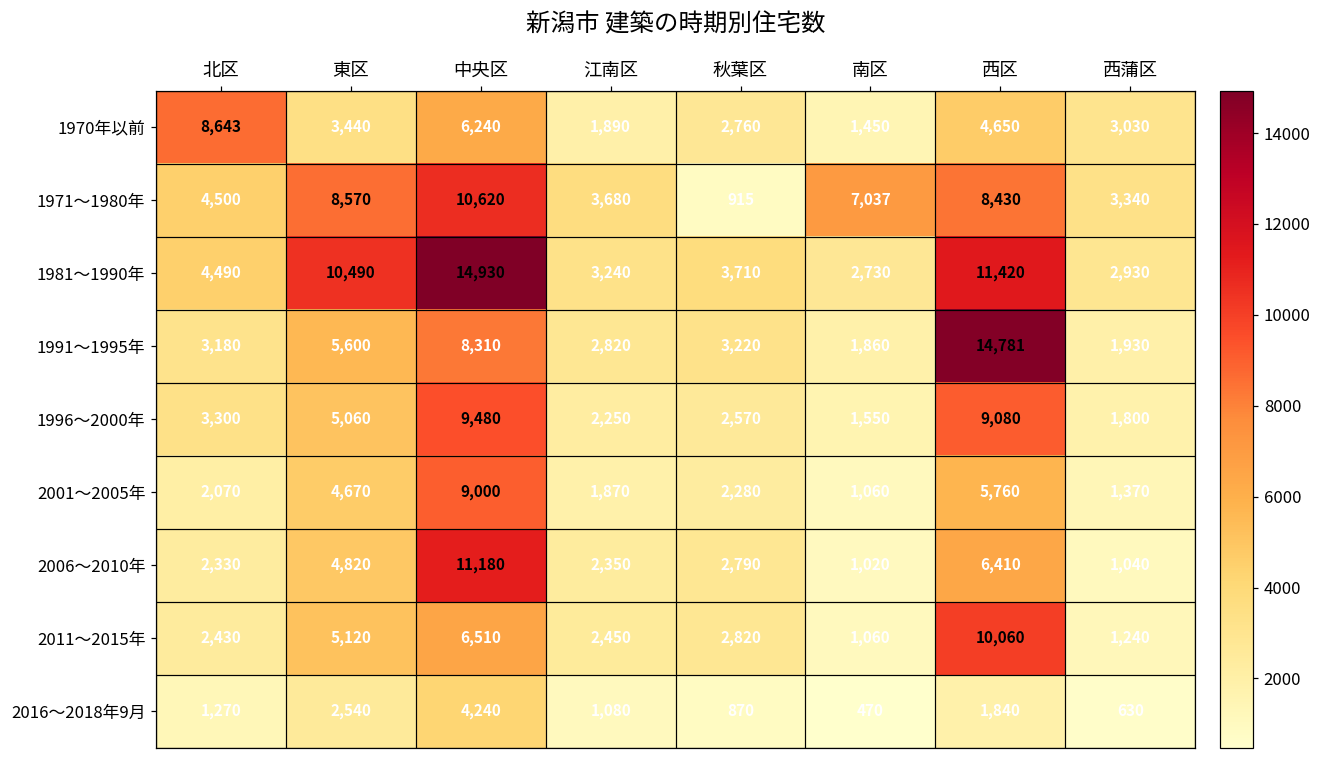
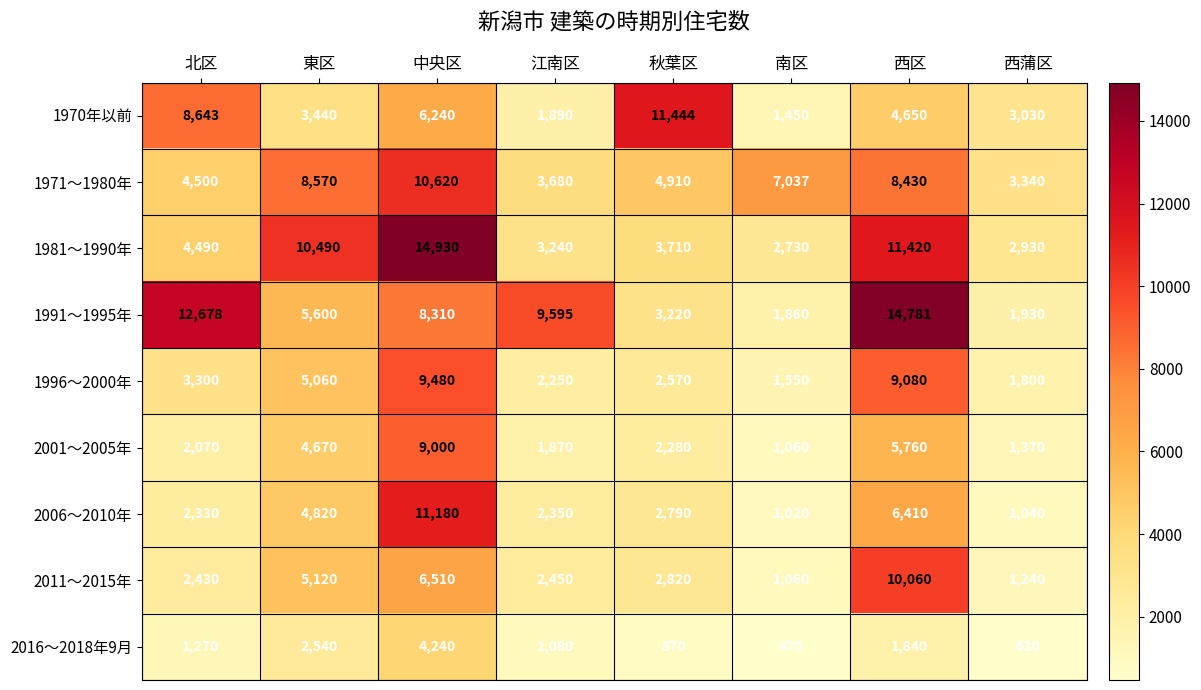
  {
    "1970年以前": {
      "北区": "8,643",
      "東区": "3,440",
      "中央区": "6,240",
      "江南区": "1,890",
-     "秋葉区": "2,760",
+     "秋葉区": "11,444",
      "南区": "1,450",
      "西区": "4,650",
      "西蒲区": "3,030"
    },
    "1971～1980年": {
      "北区": "4,500",
      "東区": "8,570",
      "中央区": "10,620",
      "江南区": "3,680",
-     "秋葉区": "915",
+     "秋葉区": "4,910",
      "南区": "7,037",
      "西区": "8,430",
      "西蒲区": "3,340"
    },
    "1981～1990年": {
      "北区": "4,490",
      "東区": "10,490",
      "中央区": "14,930",
      "江南区": "3,240",
      "秋葉区": "3,710",
      "南区": "2,730",
      "西区": "11,420",
      "西蒲区": "2,930"
    },
    "1991～1995年": {
-     "北区": "3,180",
+     "北区": "12,678",
      "東区": "5,600",
      "中央区": "8,310",
-     "江南区": "2,820",
+     "江南区": "9,595",
      "秋葉区": "3,220",
      "南区": "1,860",
      "西区": "14,781",
      "西蒲区": "1,930"
    },
    "1996～2000年": {
      "北区": "3,300",
      "東区": "5,060",
      "中央区": "9,480",
      "江南区": "2,250",
      "秋葉区": "2,570",
      "南区": "1,550",
      "西区": "9,080",
      "西蒲区": "1,800"
    },
    "2001～2005年": {
      "北区": "2,070",
      "東区": "4,670",
      "中央区": "9,000",
      "江南区": "1,870",
      "秋葉区": "2,280",
      "南区": "1,060",
      "西区": "5,760",
      "西蒲区": "1,370"
    },
    "2006～2010年": {
      "北区": "2,330",
      "東区": "4,820",
      "中央区": "11,180",
      "江南区": "2,350",
      "秋葉区": "2,790",
      "南区": "1,020",
      "西区": "6,410",
      "西蒲区": "1,040"
    },
    "2011～2015年": {
      "北区": "2,430",
      "東区": "5,120",
      "中央区": "6,510",
      "江南区": "2,450",
      "秋葉区": "2,820",
      "南区": "1,060",
      "西区": "10,060",
      "西蒲区": "1,240"
    },
    "2016～2018年9月": {
      "北区": "1,270",
      "東区": "2,540",
      "中央区": "4,240",
      "江南区": "1,080",
      "秋葉区": "870",
      "南区": "470",
      "西区": "1,840",
      "西蒲区": "630"
    }
  }
